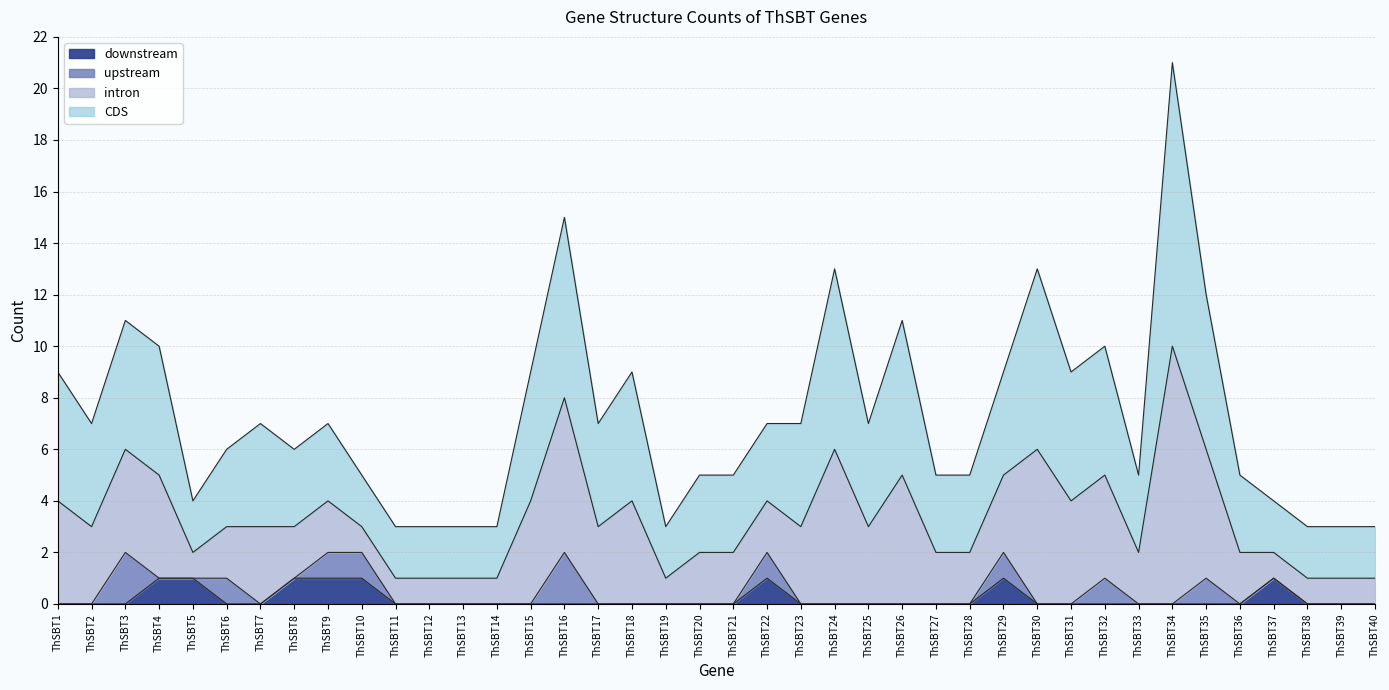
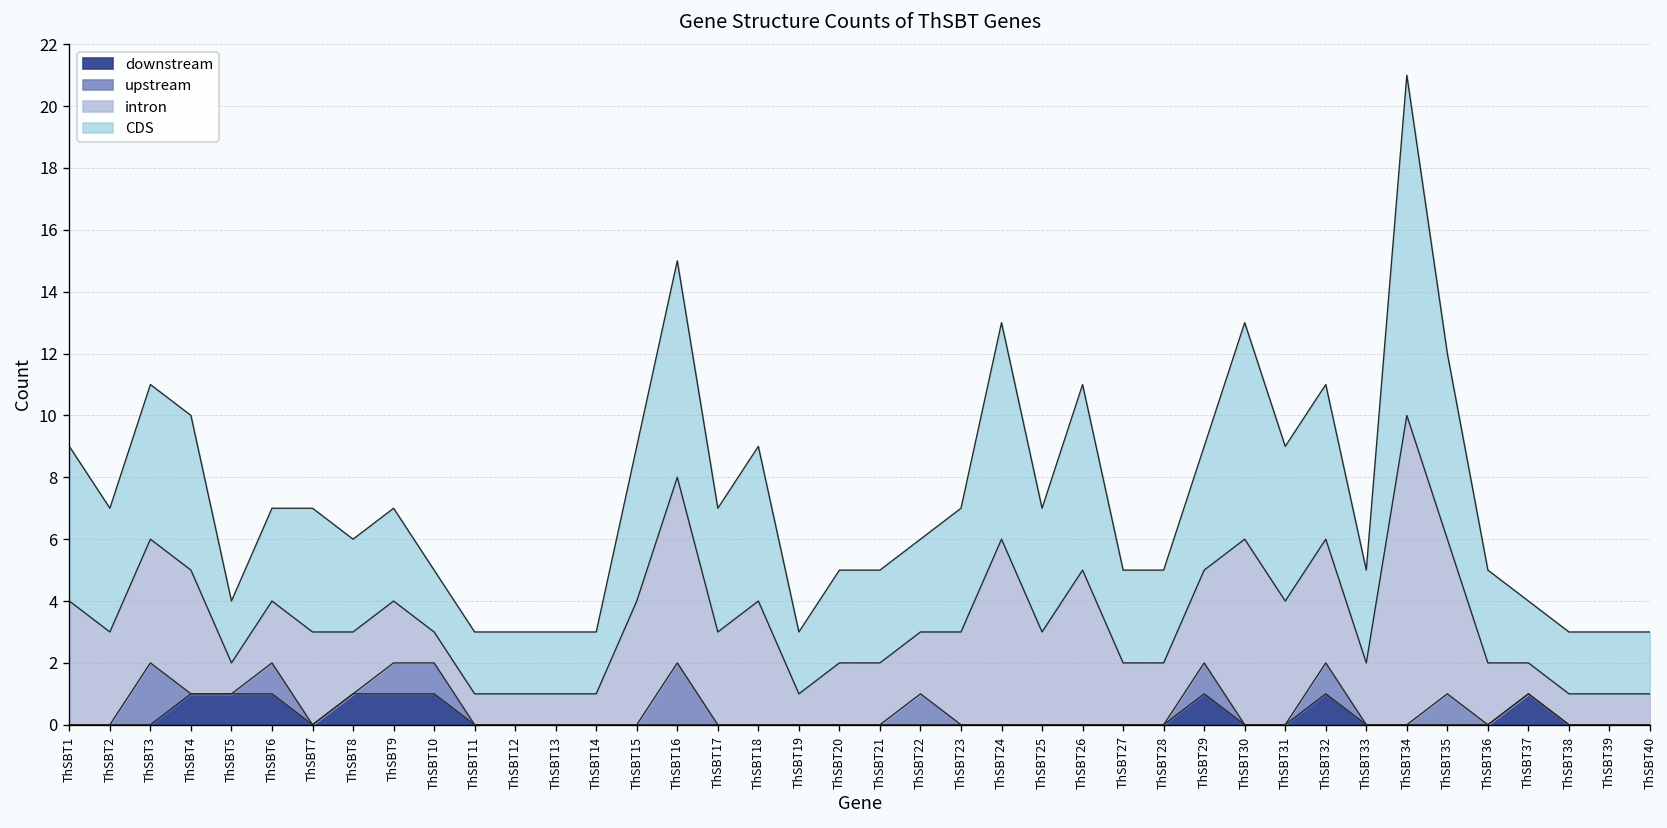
  {
    "downstream": {
      "ThSBT3": 0,
-     "ThSBT6": 0,
+     "ThSBT6": 1,
      "ThSBT9": 1,
      "ThSBT10": 1,
      "ThSBT16": 0,
-     "ThSBT22": 1,
+     "ThSBT22": 0,
      "ThSBT29": 1,
-     "ThSBT32": 0,
+     "ThSBT32": 1,
      "ThSBT35": 0
    },
    "upstream": {
      "ThSBT3": 2,
      "ThSBT9": 2,
      "ThSBT10": 2,
      "ThSBT16": 2,
      "ThSBT29": 2,
      "ThSBT35": 1
    }
  }
